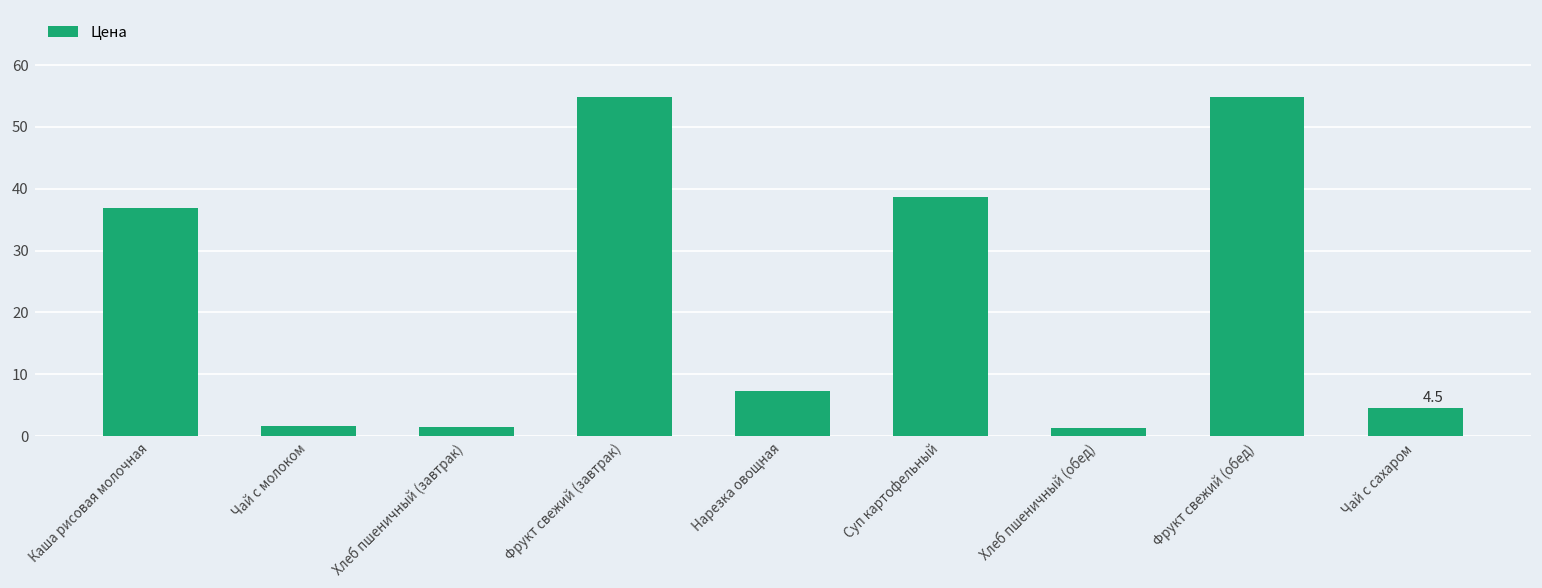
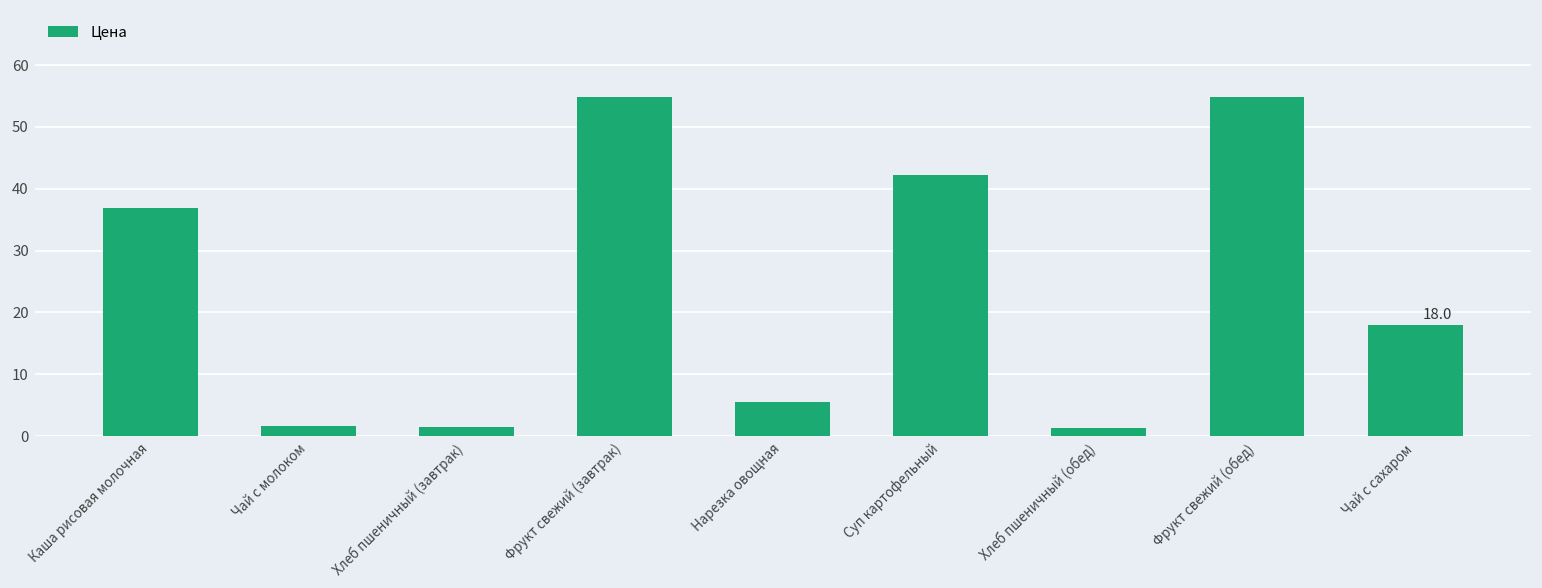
  {
-   "Нарезка овощная": 7,
-   "Суп картофельный": 39,
-   "Чай с сахаром": 4.5
+   "Нарезка овощная": 6,
+   "Суп картофельный": 42,
+   "Чай с сахаром": 18.0
  }
